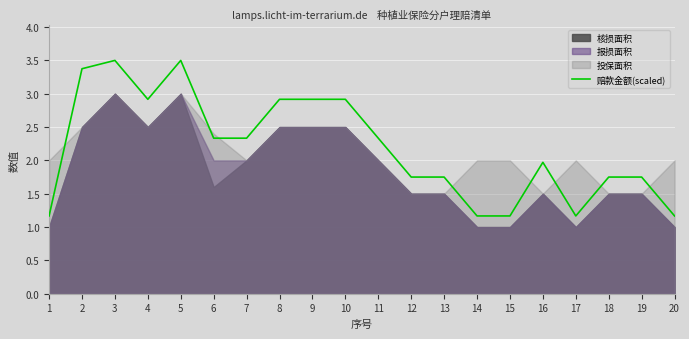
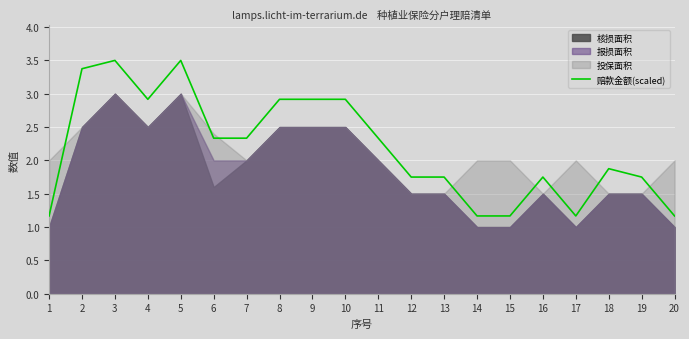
  {
    "赔款金额(scaled)": {
      "1": 1.2,
      "2": 3.4,
      "3": 3.5,
      "4": 2.9,
      "5": 3.5,
      "6": 2.3,
      "7": 2.3,
      "8": 2.9,
      "9": 2.9,
      "10": 2.9,
      "11": 2.3,
      "12": 1.8,
      "13": 1.8,
      "14": 1.2,
      "15": 1.2,
-     "16": 2.0,
+     "16": 1.8,
      "17": 1.2,
-     "18": 1.8,
+     "18": 1.9,
      "19": 1.8,
      "20": 1.2
    },
    "核损面积": {
      "6": 1.6
    },
    "报损面积": {
      "6": 2.0
    },
    "投保面积": {
      "1": 2.0,
      "6": 2.4,
      "14": 2.0,
      "15": 2.0,
      "17": 2.0,
      "20": 2.0
    }
  }
